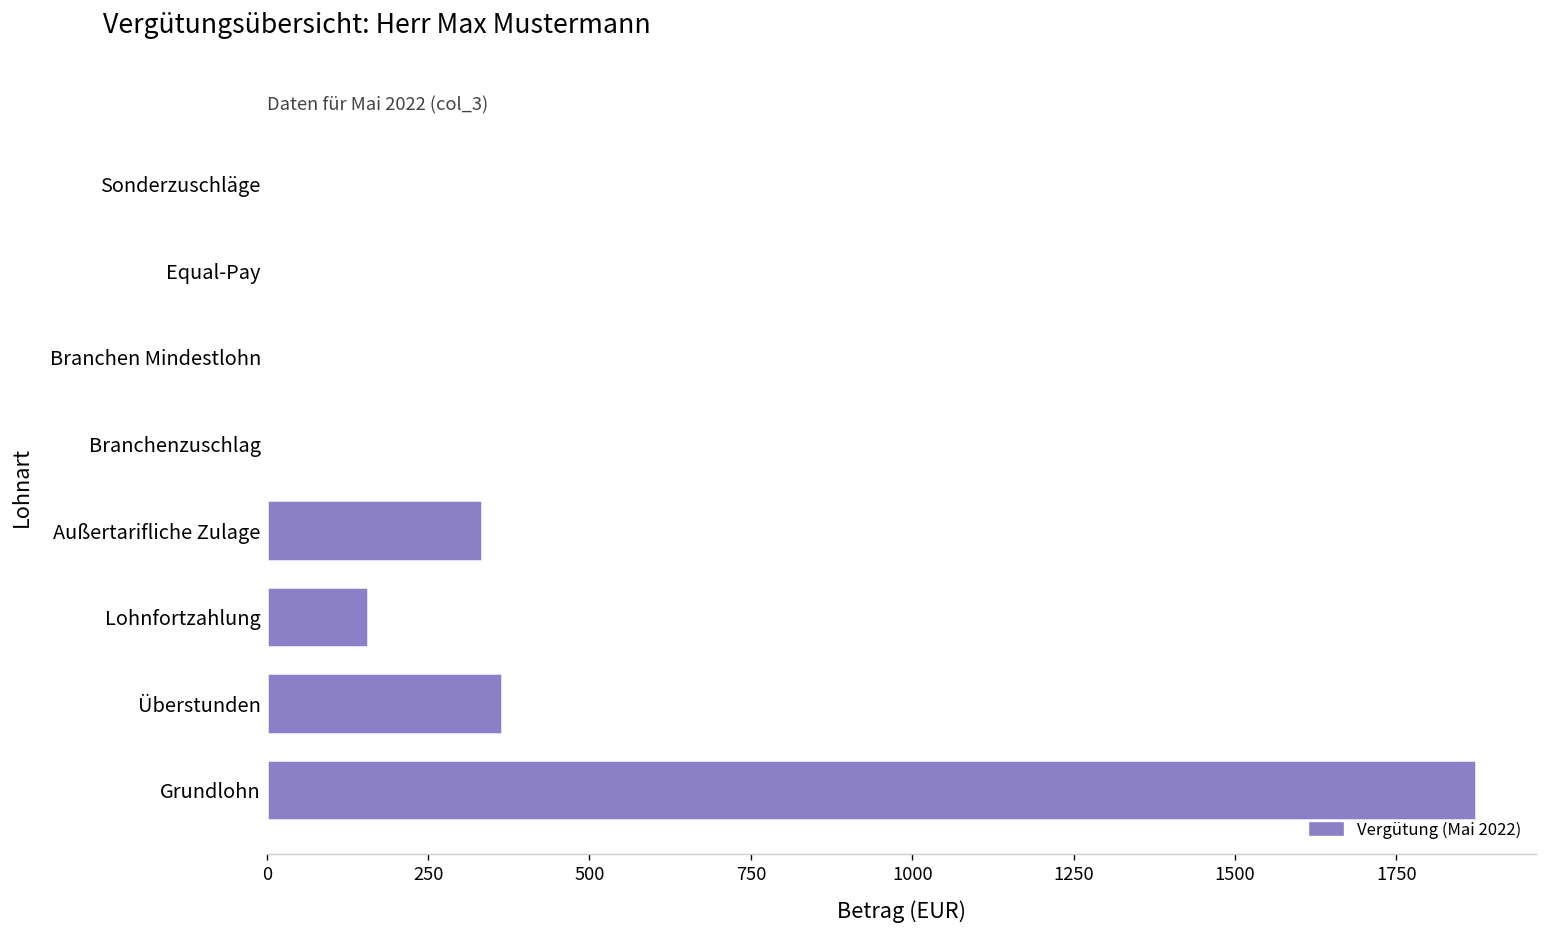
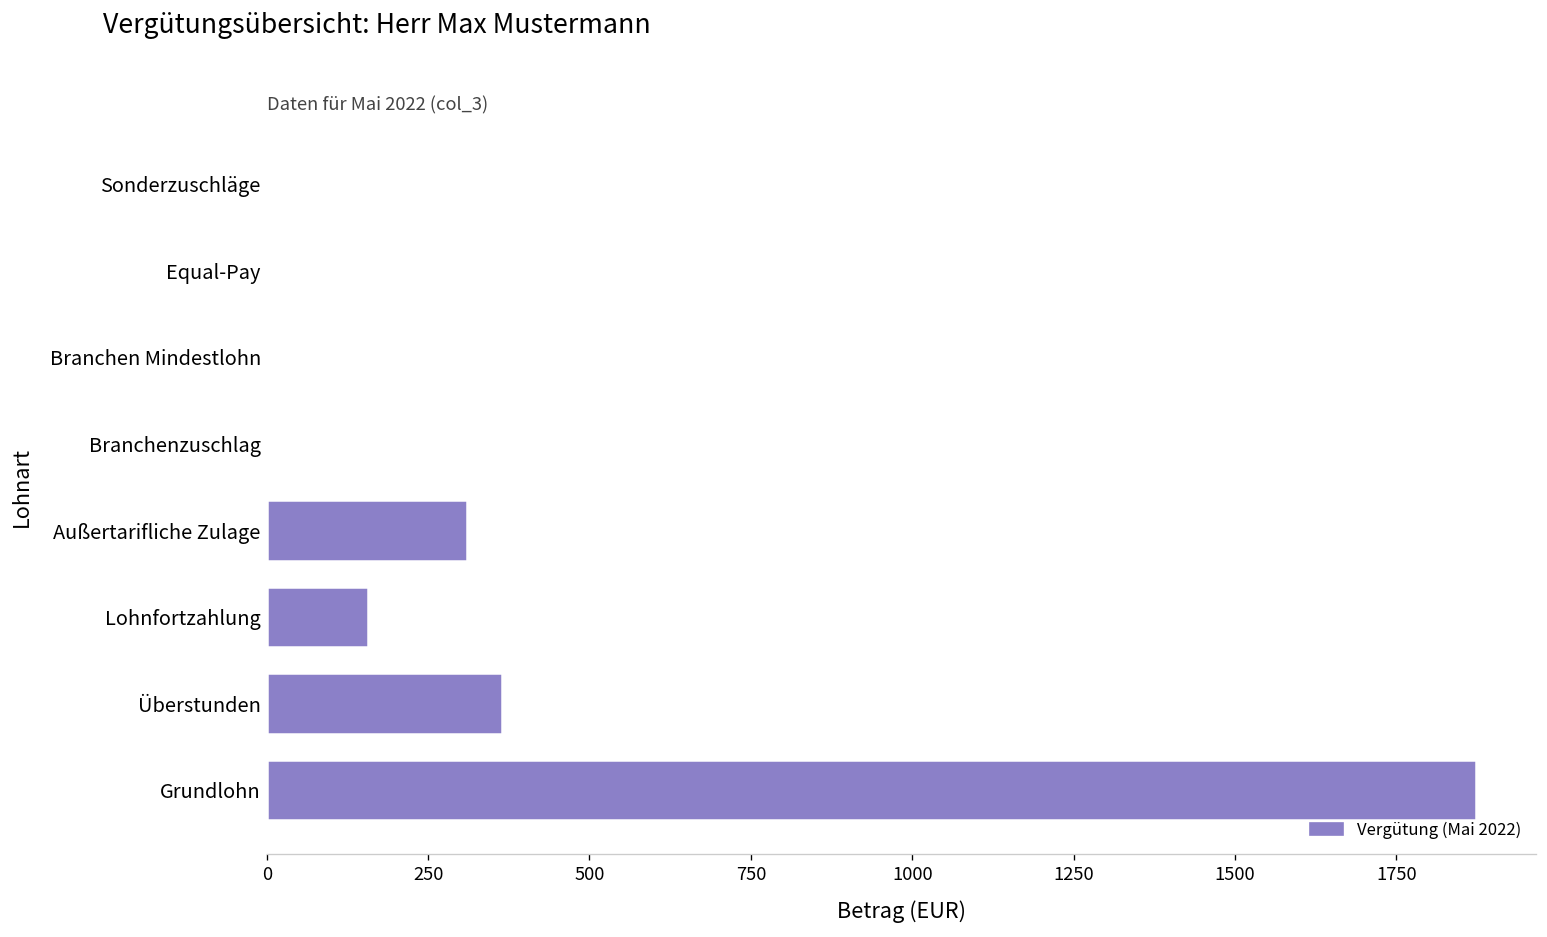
  {
    "Sonderzuschläge": 0,
    "Equal-Pay": 0,
    "Branchen Mindestlohn": 0,
    "Branchenzuschlag": 0,
-   "Außertarifliche Zulage": 330,
+   "Außertarifliche Zulage": 310,
    "Lohnfortzahlung": 160,
    "Überstunden": 360,
    "Grundlohn": 1870
  }
